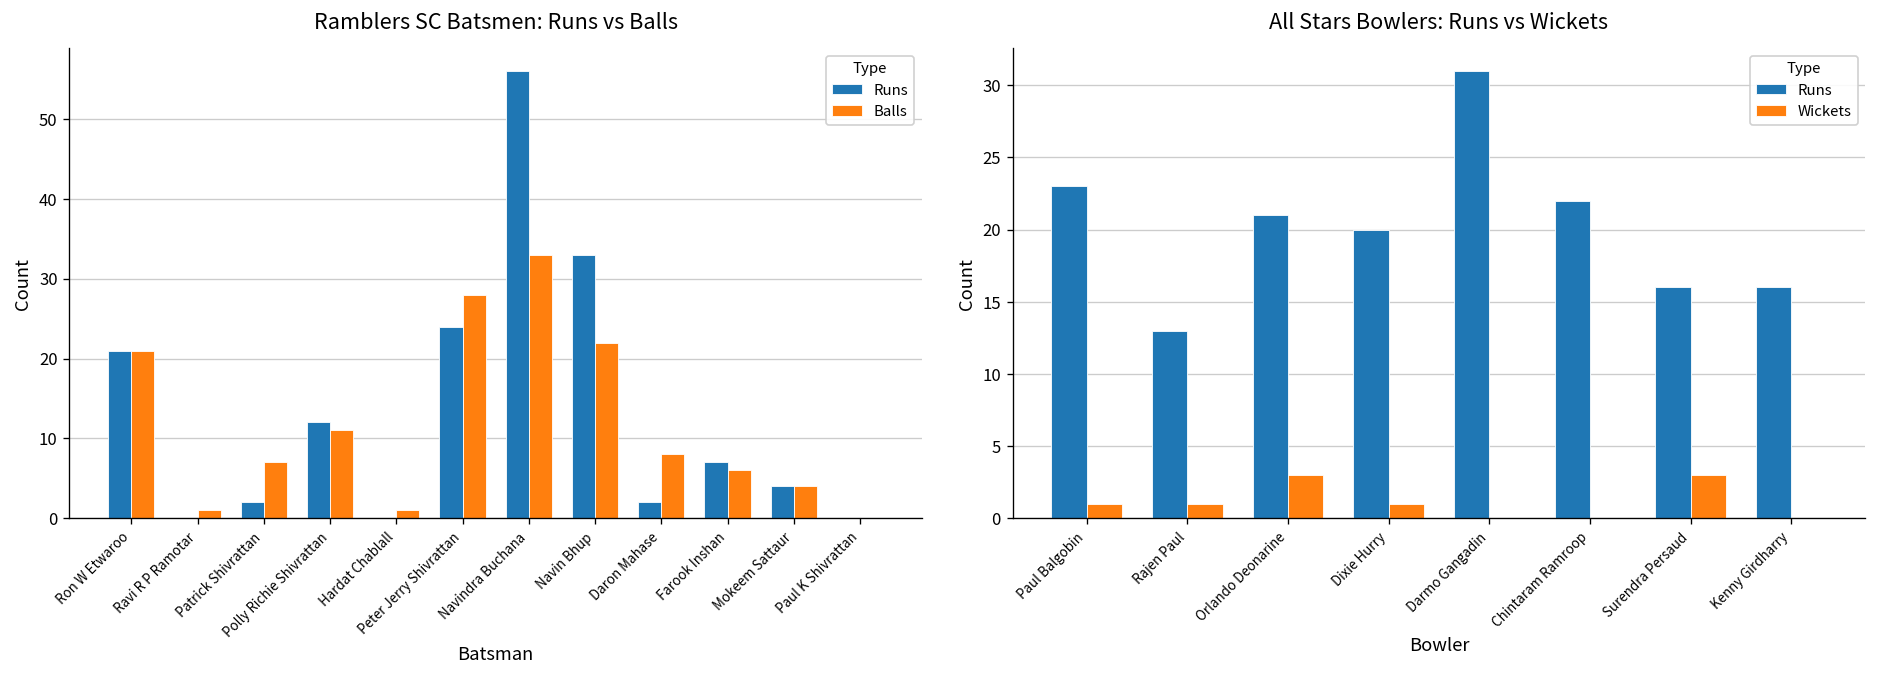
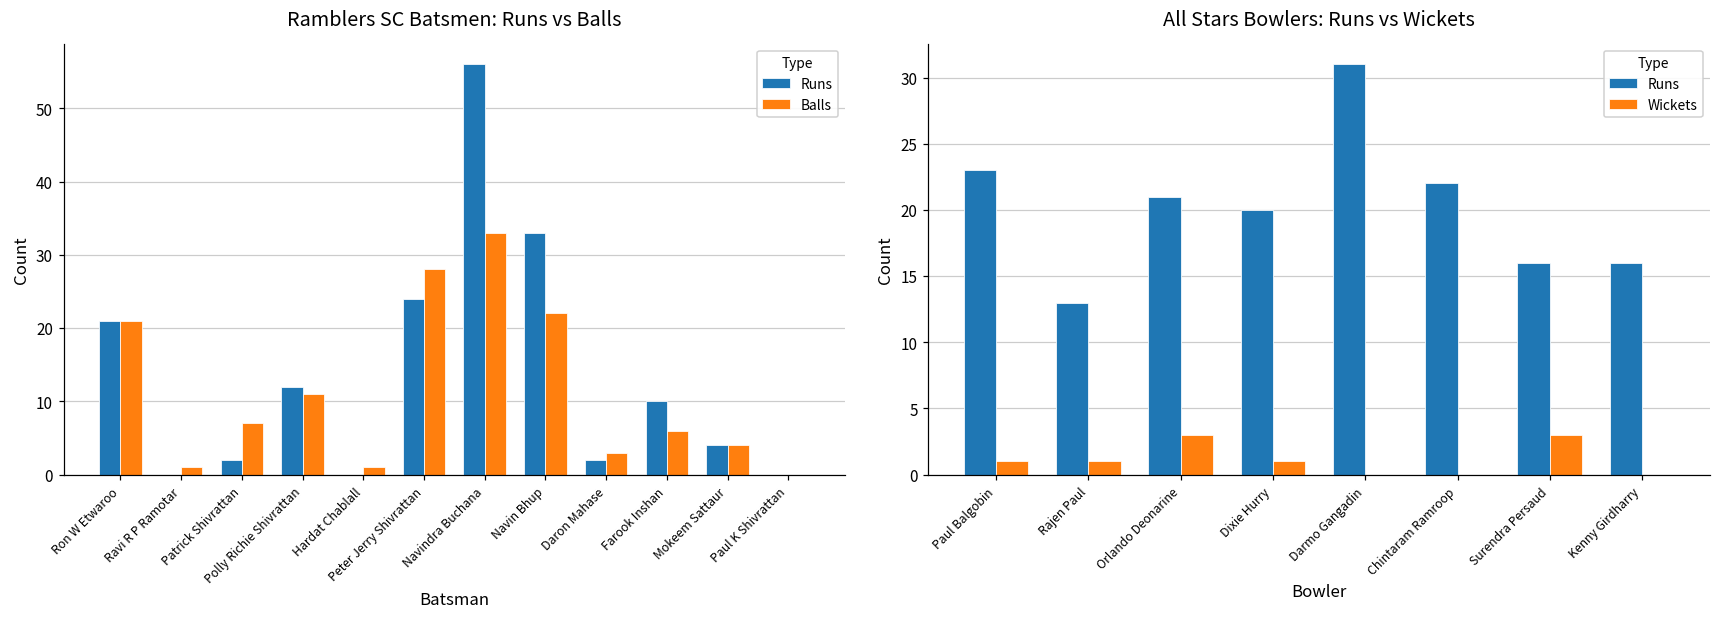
  {
    "Ramblers SC Batsmen: Runs vs Balls": {
      "Runs": {
        "Ron W Etwaroo": 21,
        "Ravi R P Ramotar": 0,
        "Patrick Shivrattan": 2,
        "Polly Richie Shivrattan": 12,
        "Hardat Chablall": 0,
        "Peter Jerry Shivrattan": 24,
        "Navindra Buchana": 56,
        "Navin Bhup": 33,
        "Daron Mahase": 2,
-       "Farook Inshan": 7,
+       "Farook Inshan": 10,
        "Mokeem Sattaur": 4,
        "Paul K Shivrattan": 0
      },
      "Balls": {
        "Ron W Etwaroo": 21,
        "Ravi R P Ramotar": 1,
        "Patrick Shivrattan": 7,
        "Polly Richie Shivrattan": 11,
        "Hardat Chablall": 1,
        "Peter Jerry Shivrattan": 28,
        "Navindra Buchana": 33,
        "Navin Bhup": 22,
-       "Daron Mahase": 8,
+       "Daron Mahase": 3,
        "Farook Inshan": 6,
        "Mokeem Sattaur": 4,
        "Paul K Shivrattan": 0
      }
    },
    "All Stars Bowlers: Runs vs Wickets": {
      "Runs": {
        "Paul Balgobin": 23.0,
        "Rajen Paul": 13.0,
        "Orlando Deonarine": 21.0,
        "Dixie Hurry": 20.0,
        "Darmo Gangadin": 31.0,
        "Chintaram Ramroop": 22.0,
        "Surendra Persaud": 16.0,
        "Kenny Girdharry": 16.0
      },
      "Wickets": {
        "Paul Balgobin": 1.0,
        "Rajen Paul": 1.0,
        "Orlando Deonarine": 3.0,
        "Dixie Hurry": 1.0,
        "Darmo Gangadin": 0.0,
        "Chintaram Ramroop": 0.0,
        "Surendra Persaud": 3.0,
        "Kenny Girdharry": 0.0
      }
    }
  }
